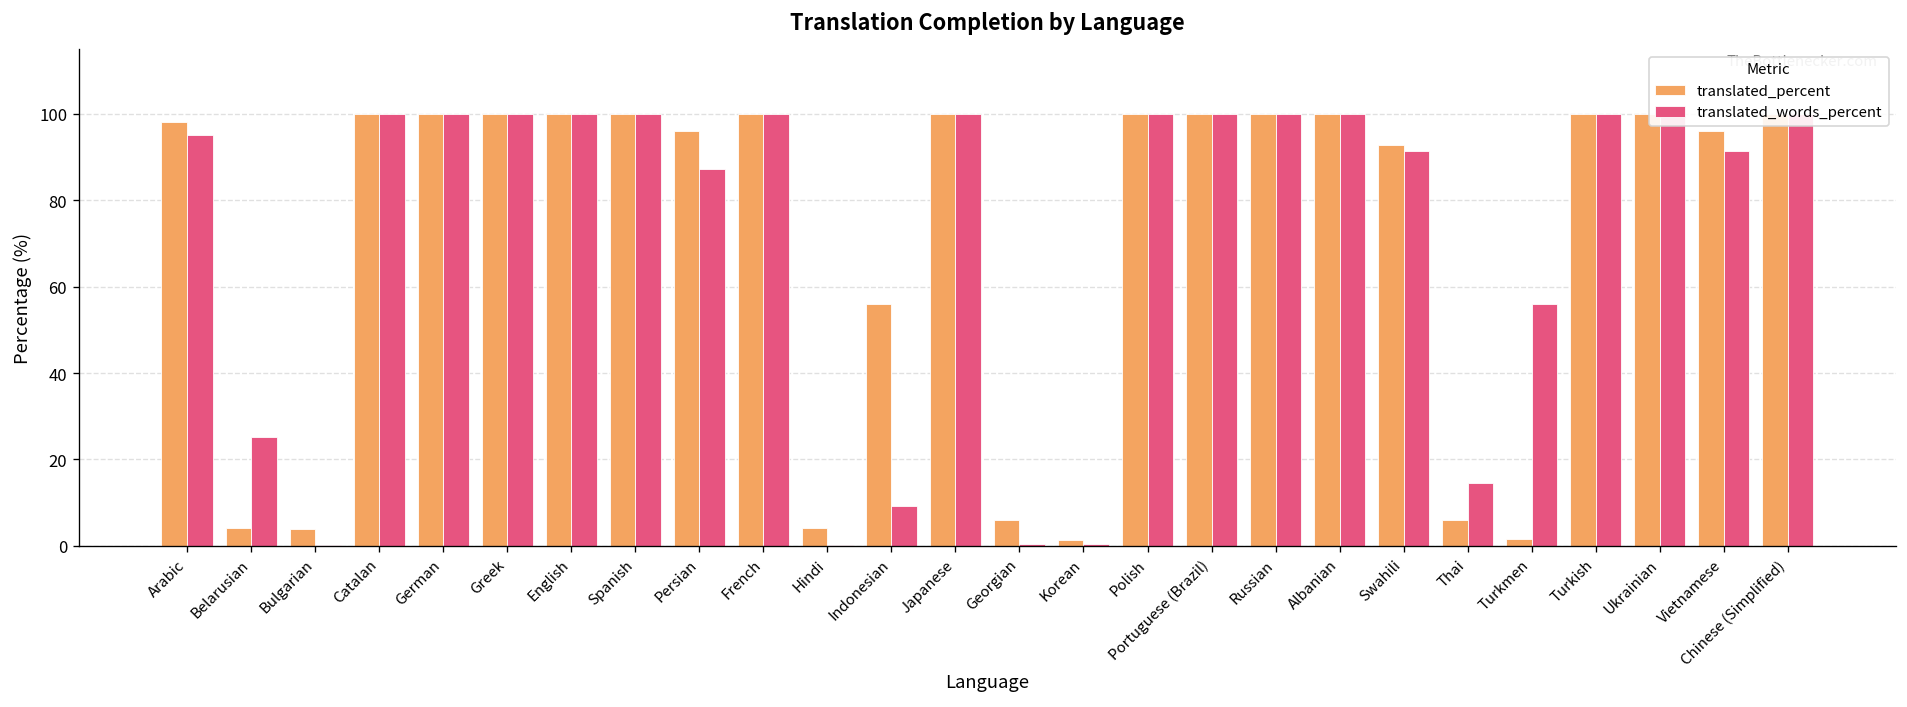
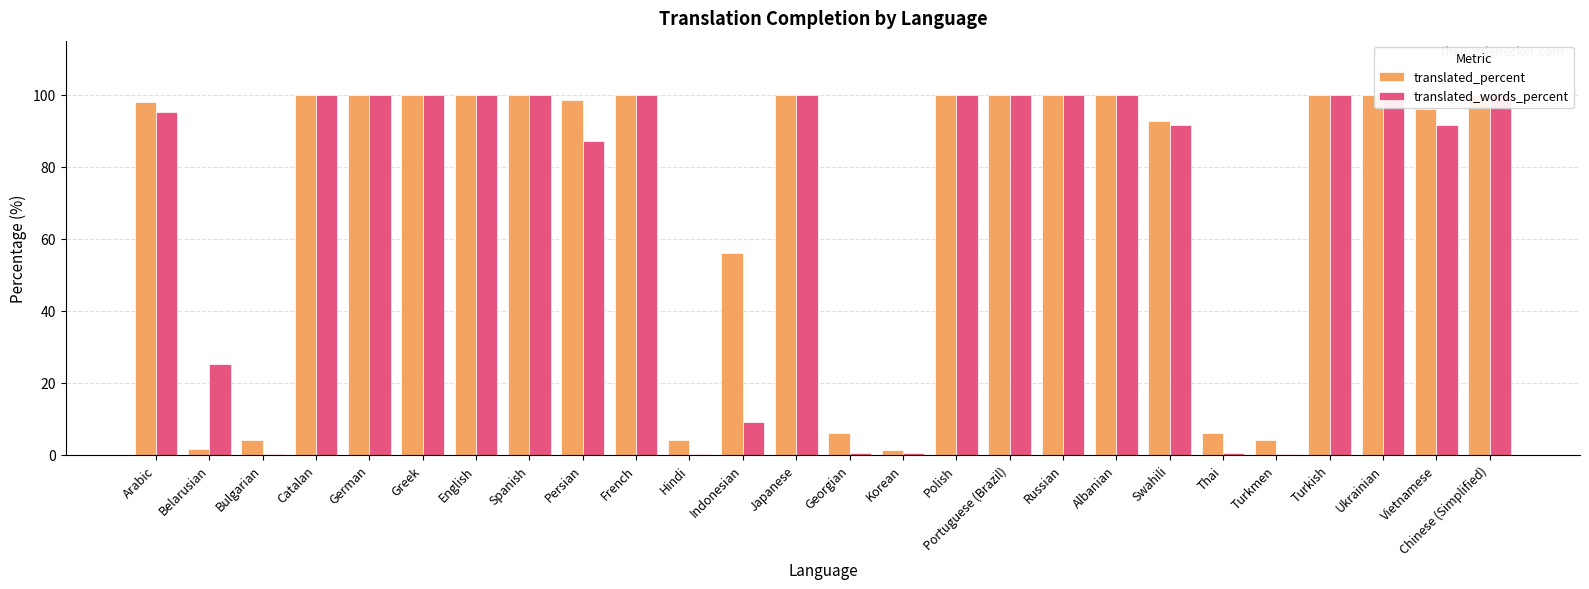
  {
    "translated_percent": {
      "Arabic": 98,
-     "Belarusian": 4,
+     "Belarusian": 2,
      "Bulgarian": 4,
      "Catalan": 100,
      "German": 100,
      "Greek": 100,
      "English": 100,
      "Spanish": 100,
-     "Persian": 96,
+     "Persian": 98,
      "French": 100,
      "Hindi": 4,
      "Indonesian": 56,
      "Japanese": 100,
      "Georgian": 6,
      "Korean": 1,
      "Polish": 100,
      "Portuguese (Brazil)": 100,
      "Russian": 100,
      "Albanian": 100,
      "Swahili": 93,
      "Thai": 6,
-     "Turkmen": 2,
+     "Turkmen": 4,
      "Turkish": 100,
      "Ukrainian": 100,
      "Vietnamese": 96
    },
    "translated_words_percent": {
      "Arabic": 95,
      "Belarusian": 25,
      "Catalan": 100,
      "German": 100,
      "Greek": 100,
      "English": 100,
      "Spanish": 100,
      "Persian": 87,
      "French": 100,
      "Indonesian": 9,
      "Japanese": 100,
      "Polish": 100,
      "Portuguese (Brazil)": 100,
      "Russian": 100,
      "Albanian": 100,
      "Swahili": 92,
-     "Thai": 15,
-     "Turkmen": 56,
+     "Thai": 1,
+     "Turkmen": 0,
      "Turkish": 100,
      "Vietnamese": 92
    }
  }
